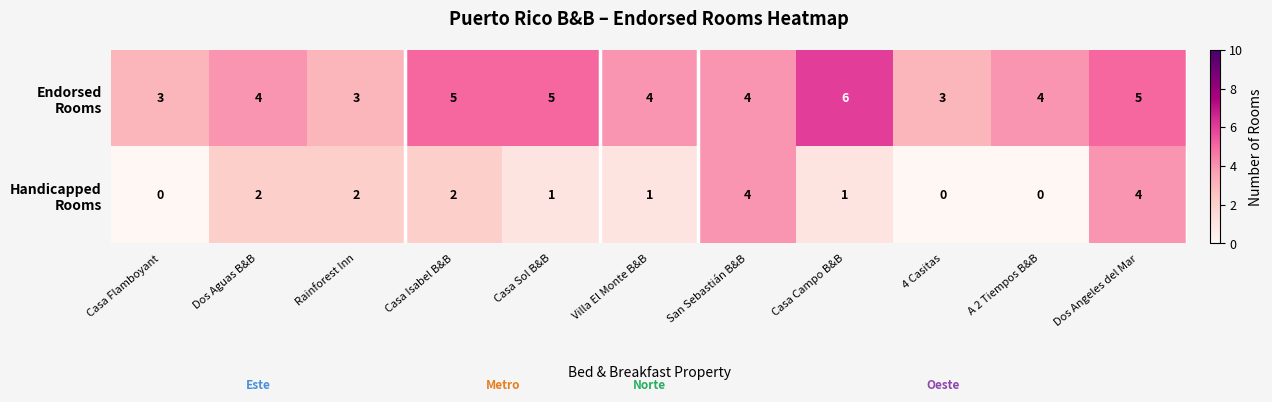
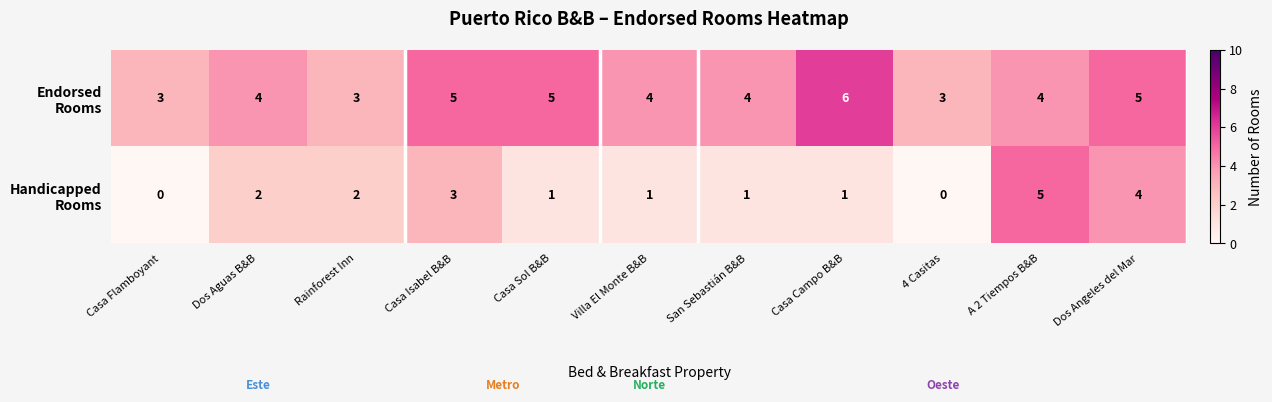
  {
    "Endorsed Rooms": {
      "Casa Flamboyant": 3,
      "Dos Aguas B&B": 4,
      "Rainforest Inn": 3,
      "Casa Isabel B&B": 5,
      "Casa Sol B&B": 5,
      "Villa El Monte B&B": 4,
      "San Sebastián B&B": 4,
      "Casa Campo B&B": 6,
      "4 Casitas": 3,
      "A 2 Tiempos B&B": 4,
      "Dos Angeles del Mar": 5
    },
    "Handicapped Rooms": {
      "Casa Flamboyant": 0,
      "Dos Aguas B&B": 2,
      "Rainforest Inn": 2,
-     "Casa Isabel B&B": 2,
+     "Casa Isabel B&B": 3,
      "Casa Sol B&B": 1,
      "Villa El Monte B&B": 1,
-     "San Sebastián B&B": 4,
+     "San Sebastián B&B": 1,
      "Casa Campo B&B": 1,
      "4 Casitas": 0,
-     "A 2 Tiempos B&B": 0,
+     "A 2 Tiempos B&B": 5,
      "Dos Angeles del Mar": 4
    }
  }
